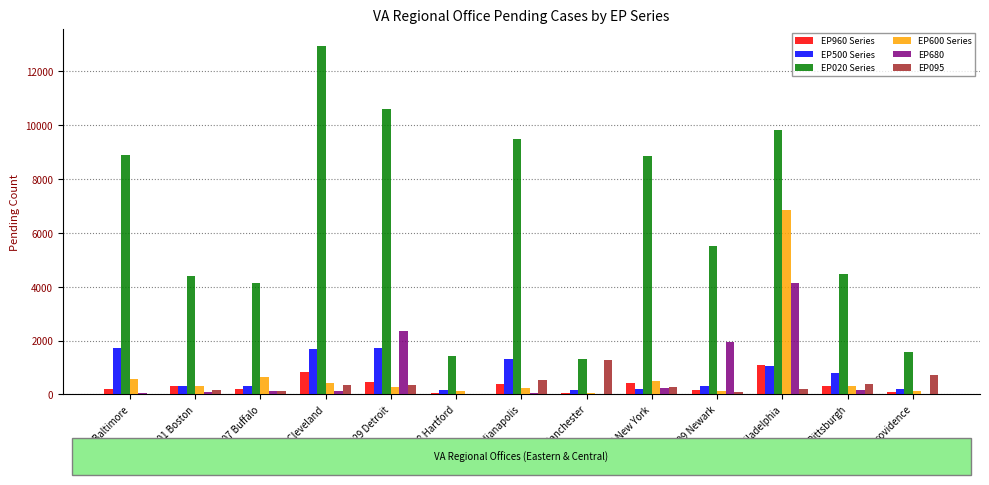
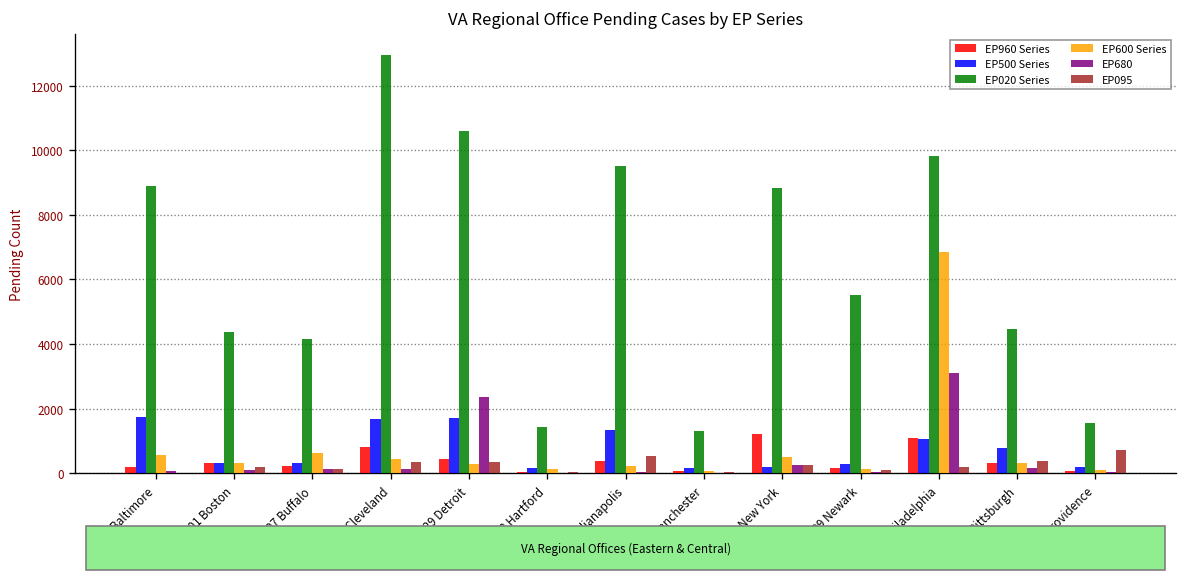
  {
    "EP960 Series": {
      "313 Baltimore": 200,
      "301 Boston": 300,
      "307 Buffalo": 200,
      "325 Cleveland": 800,
      "329 Detroit": 400,
      "326 Indianapolis": 400,
-     "306 New York": 400,
+     "306 New York": 1200,
      "309 Newark": 200,
      "310 Philadelphia": 1100,
      "311 Pittsburgh": 300
    },
    "EP500 Series": {
      "313 Baltimore": 1700,
      "301 Boston": 300,
      "307 Buffalo": 300,
      "325 Cleveland": 1700,
      "329 Detroit": 1700,
      "308 Hartford": 200,
      "326 Indianapolis": 1300,
      "373 Manchester": 200,
      "306 New York": 200,
      "309 Newark": 300,
      "310 Philadelphia": 1100,
      "311 Pittsburgh": 800,
      "304 Providence": 200
    },
    "EP020 Series": {
      "313 Baltimore": 8900,
      "301 Boston": 4400,
      "307 Buffalo": 4200,
      "325 Cleveland": 12900,
      "329 Detroit": 10600,
      "308 Hartford": 1400,
      "326 Indianapolis": 9500,
      "373 Manchester": 1300,
      "306 New York": 8800,
      "309 Newark": 5500,
      "310 Philadelphia": 9800,
      "311 Pittsburgh": 4500,
      "304 Providence": 1600
    },
    "EP600 Series": {
      "313 Baltimore": 600,
      "301 Boston": 300,
      "307 Buffalo": 600,
      "325 Cleveland": 400,
      "329 Detroit": 300,
      "308 Hartford": 100,
      "326 Indianapolis": 200,
      "306 New York": 500,
      "309 Newark": 100,
      "310 Philadelphia": 6800,
      "311 Pittsburgh": 300,
      "304 Providence": 100
    },
    "EP680": {
      "301 Boston": 100,
      "307 Buffalo": 100,
      "325 Cleveland": 100,
      "329 Detroit": 2400,
      "306 New York": 200,
-     "309 Newark": 2000,
-     "310 Philadelphia": 4100,
+     "309 Newark": 0,
+     "310 Philadelphia": 3100,
      "311 Pittsburgh": 200
    },
    "EP095": {
      "301 Boston": 200,
      "307 Buffalo": 100,
      "325 Cleveland": 400,
      "329 Detroit": 300,
      "326 Indianapolis": 500,
-     "373 Manchester": 1300,
+     "373 Manchester": 0,
      "306 New York": 300,
      "309 Newark": 100,
      "310 Philadelphia": 200,
      "311 Pittsburgh": 400,
      "304 Providence": 700
    }
  }
